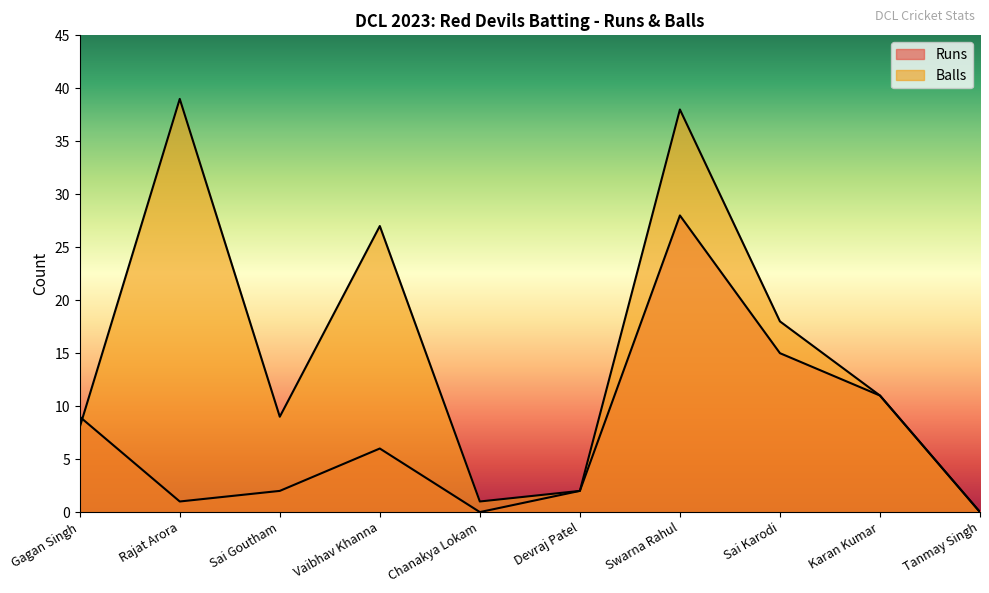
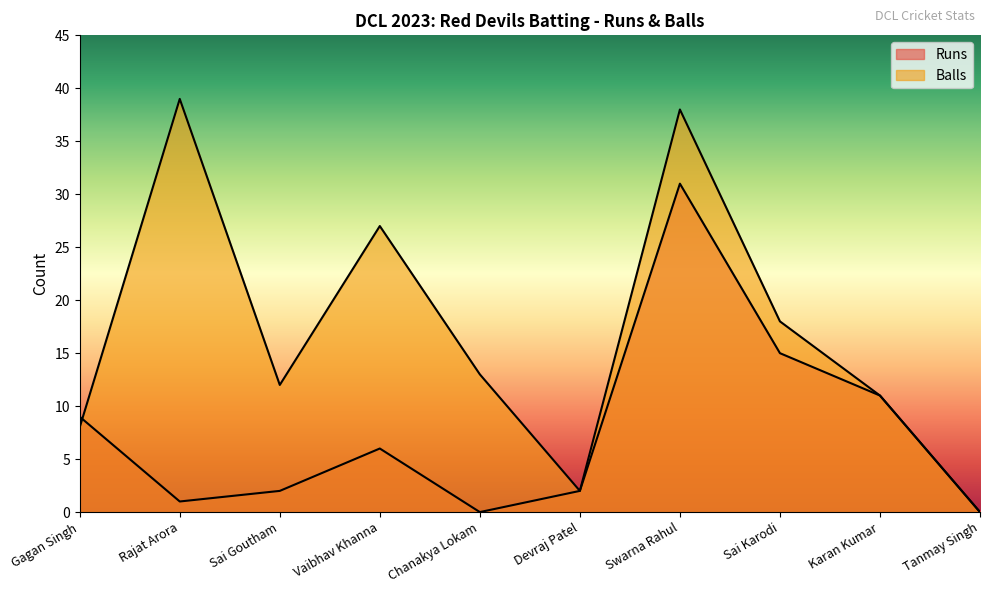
  {
    "Runs": {
      "Gagan Singh": 9,
      "Rajat Arora": 1,
      "Sai Goutham": 2,
      "Vaibhav Khanna": 6,
      "Chanakya Lokam": 0,
-     "Swarna Rahul": 28,
+     "Swarna Rahul": 31,
      "Sai Karodi": 15
    },
    "Balls": {
      "Gagan Singh": 8,
      "Rajat Arora": 39,
-     "Sai Goutham": 9,
+     "Sai Goutham": 12,
      "Vaibhav Khanna": 27,
-     "Chanakya Lokam": 1,
+     "Chanakya Lokam": 13,
      "Swarna Rahul": 38,
      "Sai Karodi": 18
    }
  }
